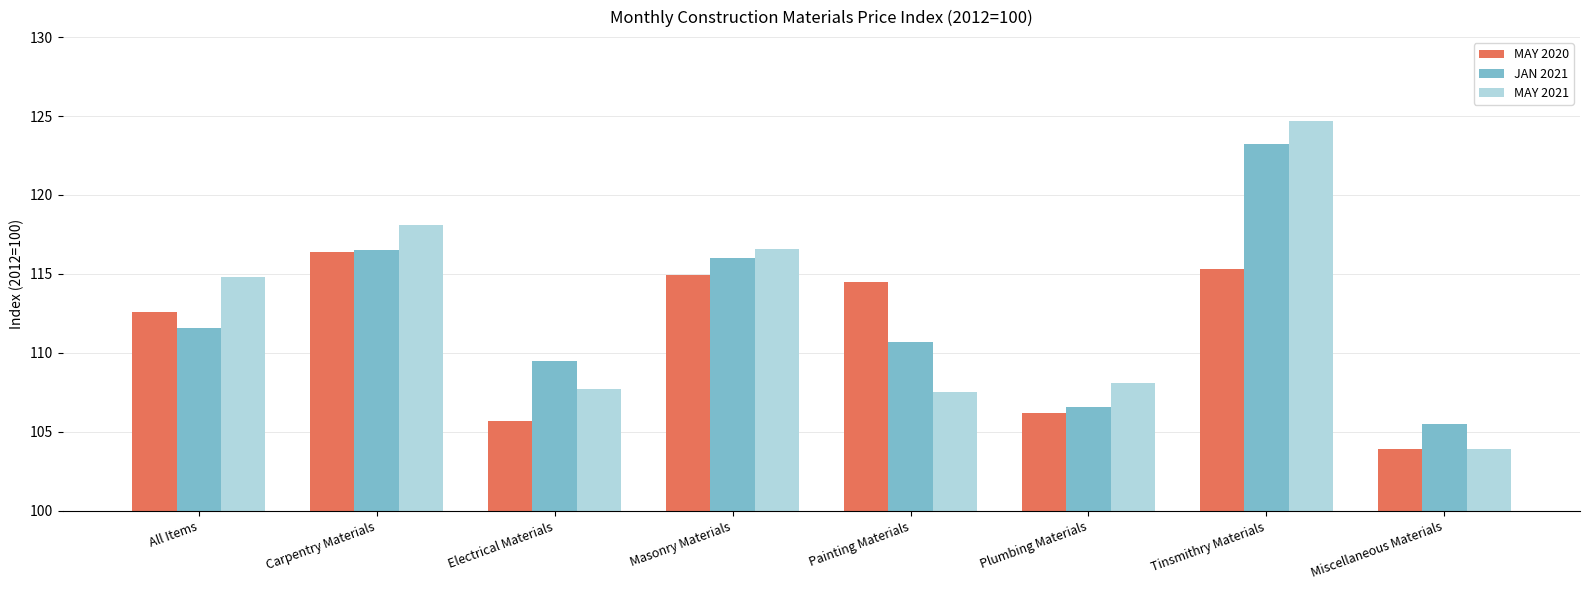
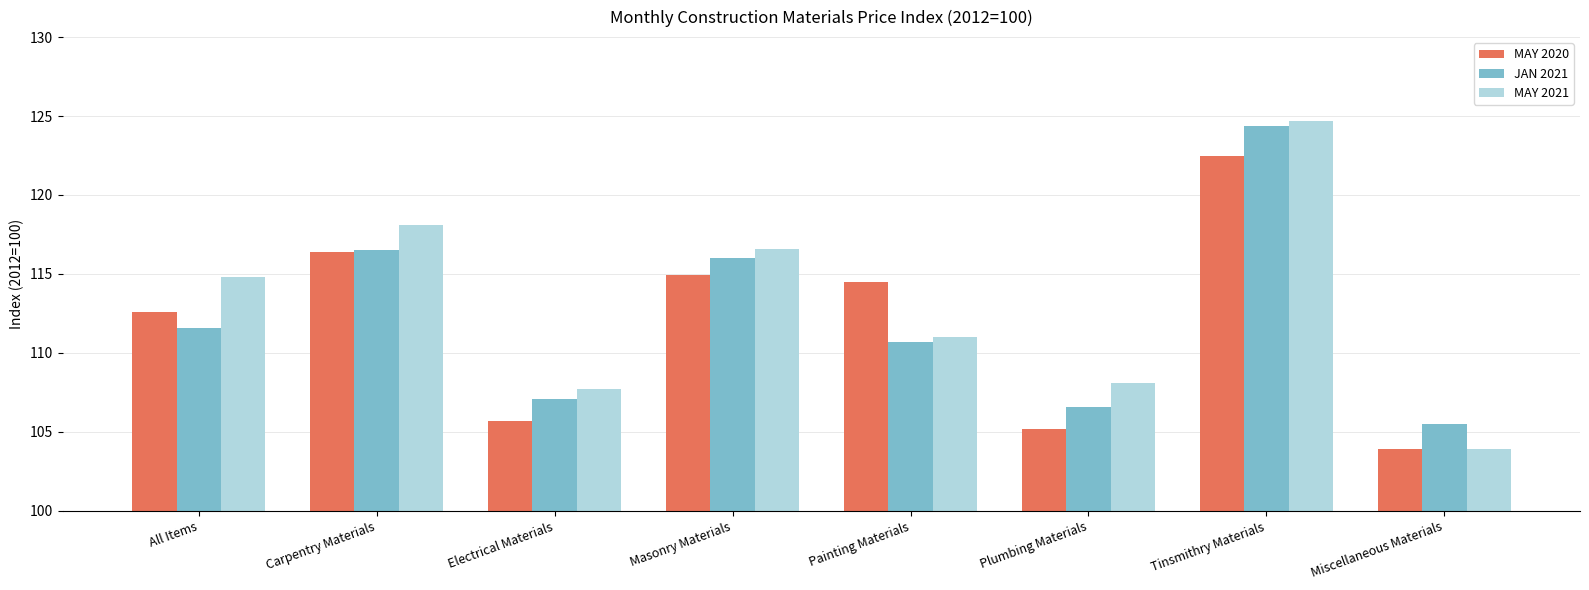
  {
    "MAY 2020": {
      "All Items": 112.6,
      "Carpentry Materials": 116.4,
      "Electrical Materials": 105.7,
      "Masonry Materials": 114.9,
      "Painting Materials": 114.5,
-     "Plumbing Materials": 106.2,
-     "Tinsmithry Materials": 115.3,
+     "Plumbing Materials": 105.2,
+     "Tinsmithry Materials": 122.5,
      "Miscellaneous Materials": 103.9
    },
    "JAN 2021": {
      "All Items": 111.6,
      "Carpentry Materials": 116.5,
-     "Electrical Materials": 109.5,
+     "Electrical Materials": 107.1,
      "Masonry Materials": 116.0,
      "Painting Materials": 110.7,
      "Plumbing Materials": 106.6,
-     "Tinsmithry Materials": 123.2,
+     "Tinsmithry Materials": 124.4,
      "Miscellaneous Materials": 105.5
    },
    "MAY 2021": {
      "All Items": 114.8,
      "Carpentry Materials": 118.1,
      "Electrical Materials": 107.7,
      "Masonry Materials": 116.6,
-     "Painting Materials": 107.5,
+     "Painting Materials": 111.0,
      "Plumbing Materials": 108.1,
      "Tinsmithry Materials": 124.7,
      "Miscellaneous Materials": 103.9
    }
  }
